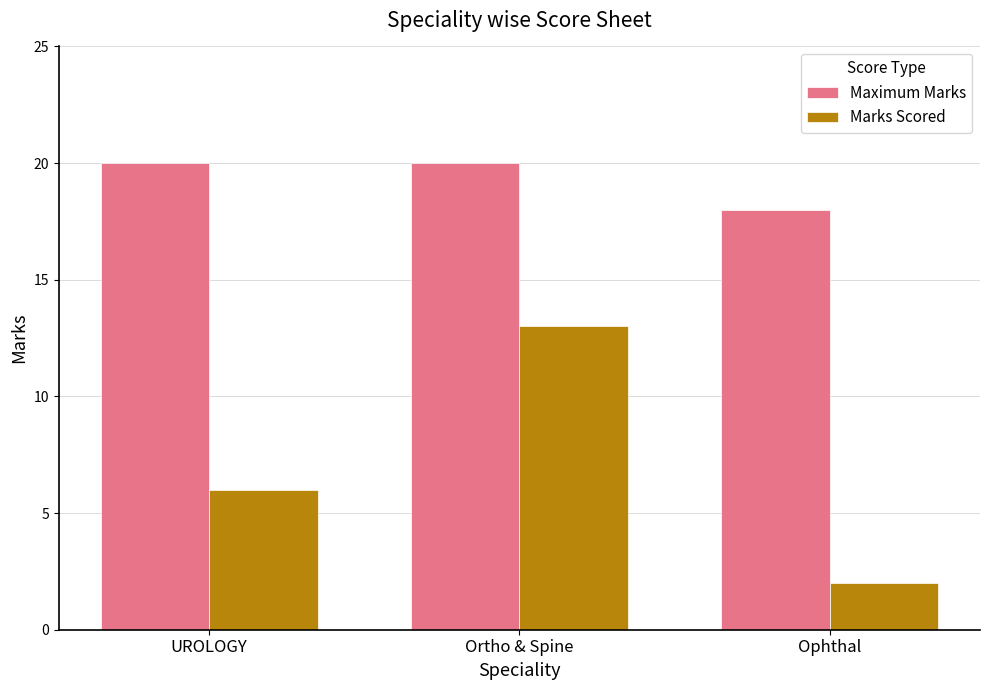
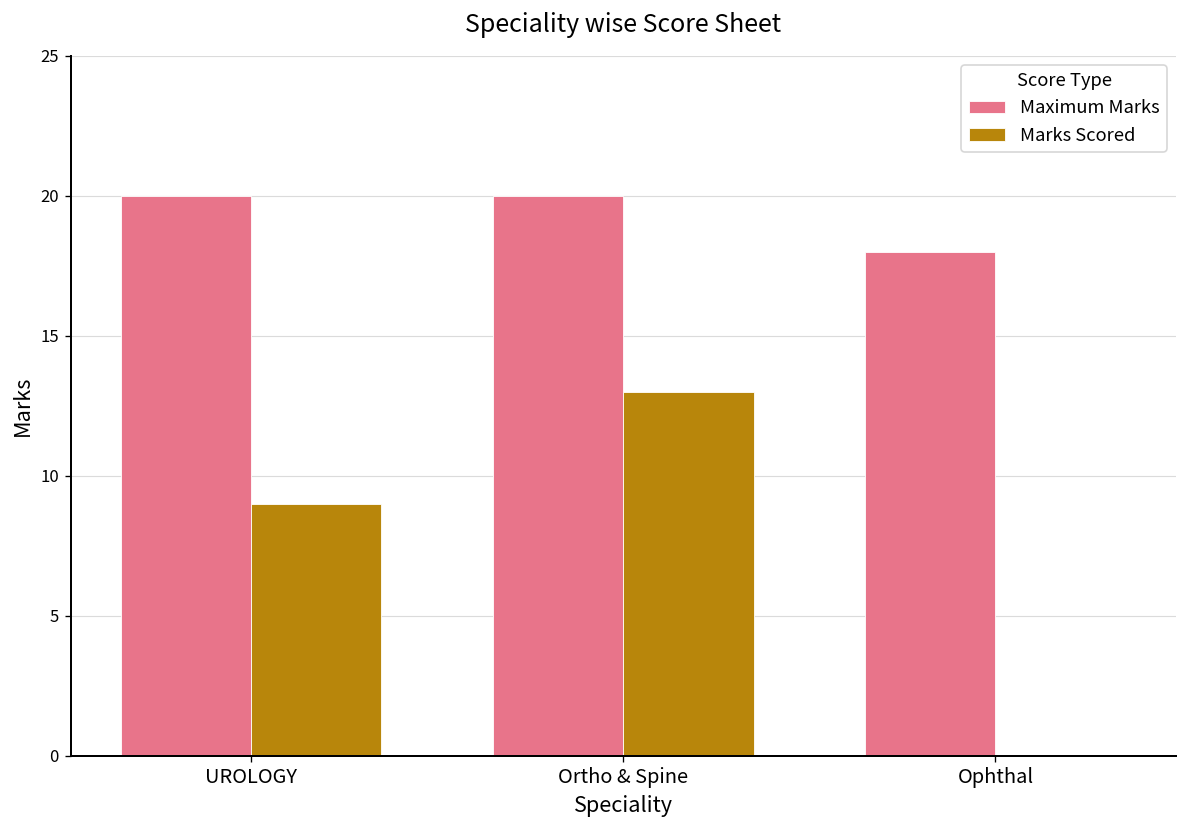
  {
    "Maximum Marks": {
      "UROLOGY": 20,
      "Ortho & Spine": 20,
      "Ophthal": 18
    },
    "Marks Scored": {
-     "UROLOGY": 6,
+     "UROLOGY": 9,
      "Ortho & Spine": 13,
-     "Ophthal": 2
+     "Ophthal": 0
    }
  }
